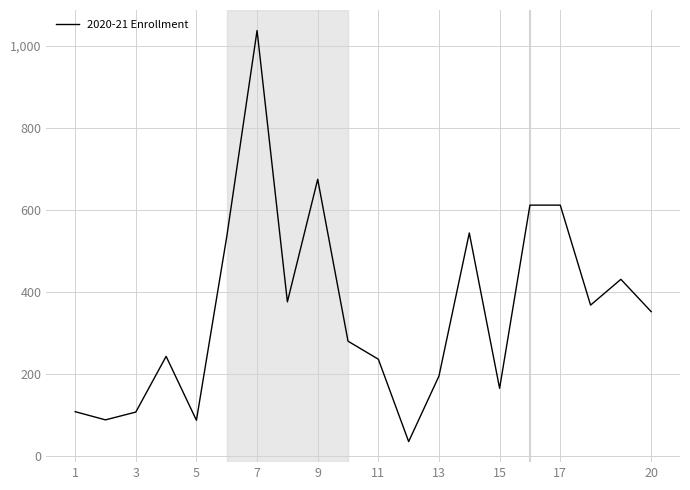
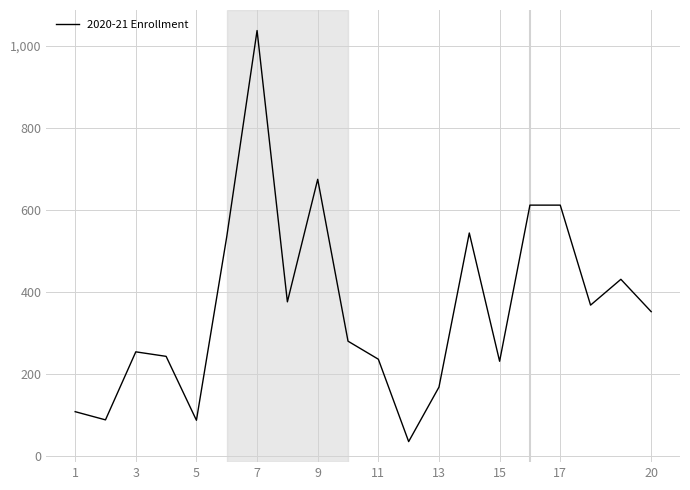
  {
    "1": "110",
-   "3": "110",
+   "3": "250",
    "5": "90",
    "7": "1,040",
    "9": "670",
    "11": "240",
-   "13": "190",
-   "15": "160",
+   "13": "170",
+   "15": "230",
    "17": "610",
    "20": "350"
  }
